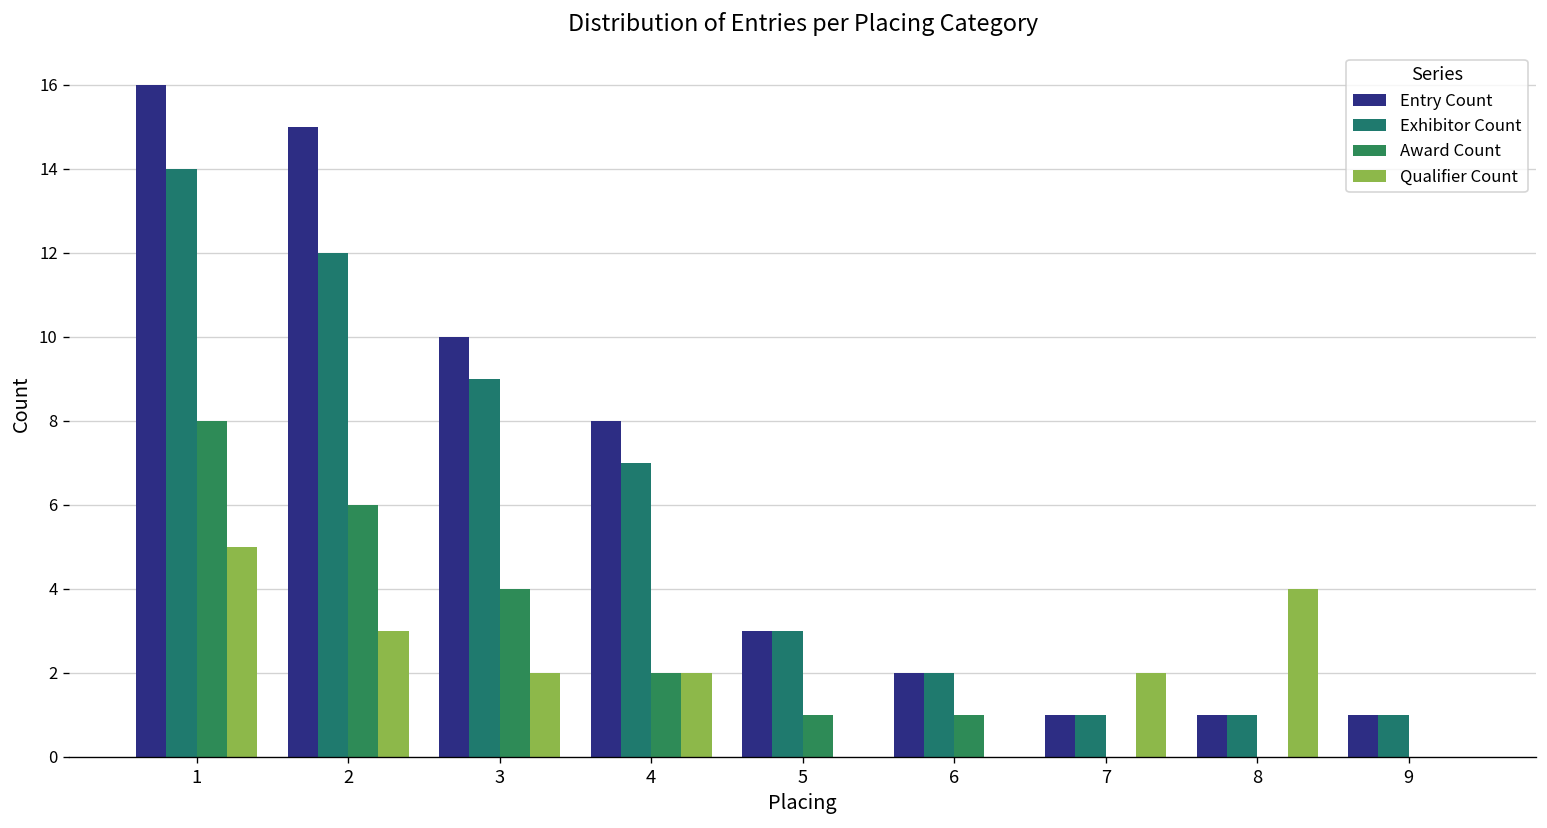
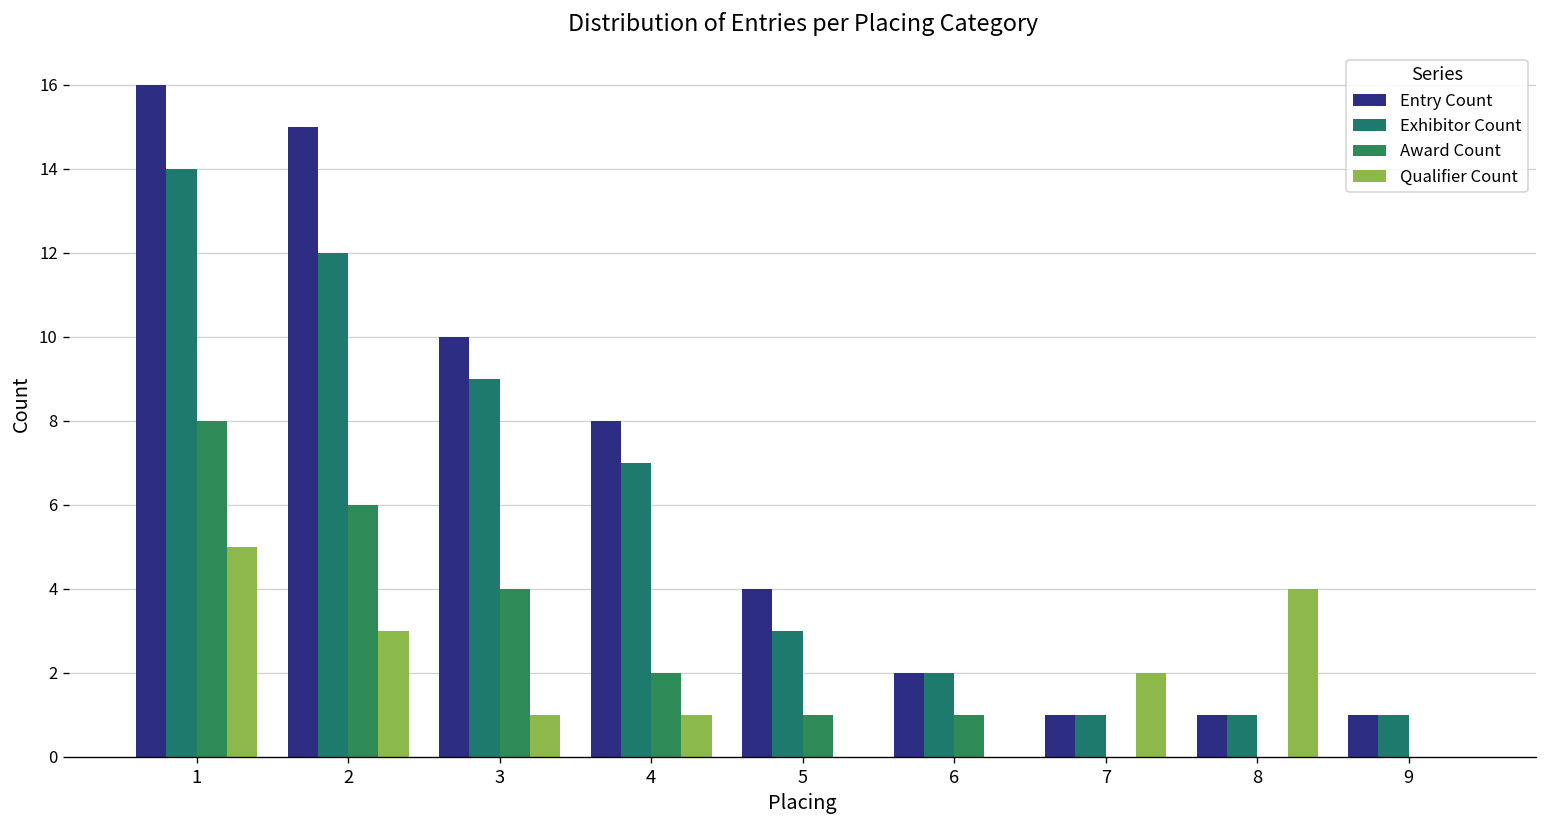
  {
    "Entry Count": {
      "1": 16,
      "2": 15,
      "3": 10,
      "4": 8,
-     "5": 3,
+     "5": 4,
      "6": 2,
      "7": 1,
      "8": 1,
      "9": 1
    },
    "Qualifier Count": {
      "1": 5,
      "2": 3,
-     "3": 2,
-     "4": 2,
+     "3": 1,
+     "4": 1,
      "5": 0,
      "6": 0,
      "7": 2,
      "8": 4,
      "9": 0
    }
  }
